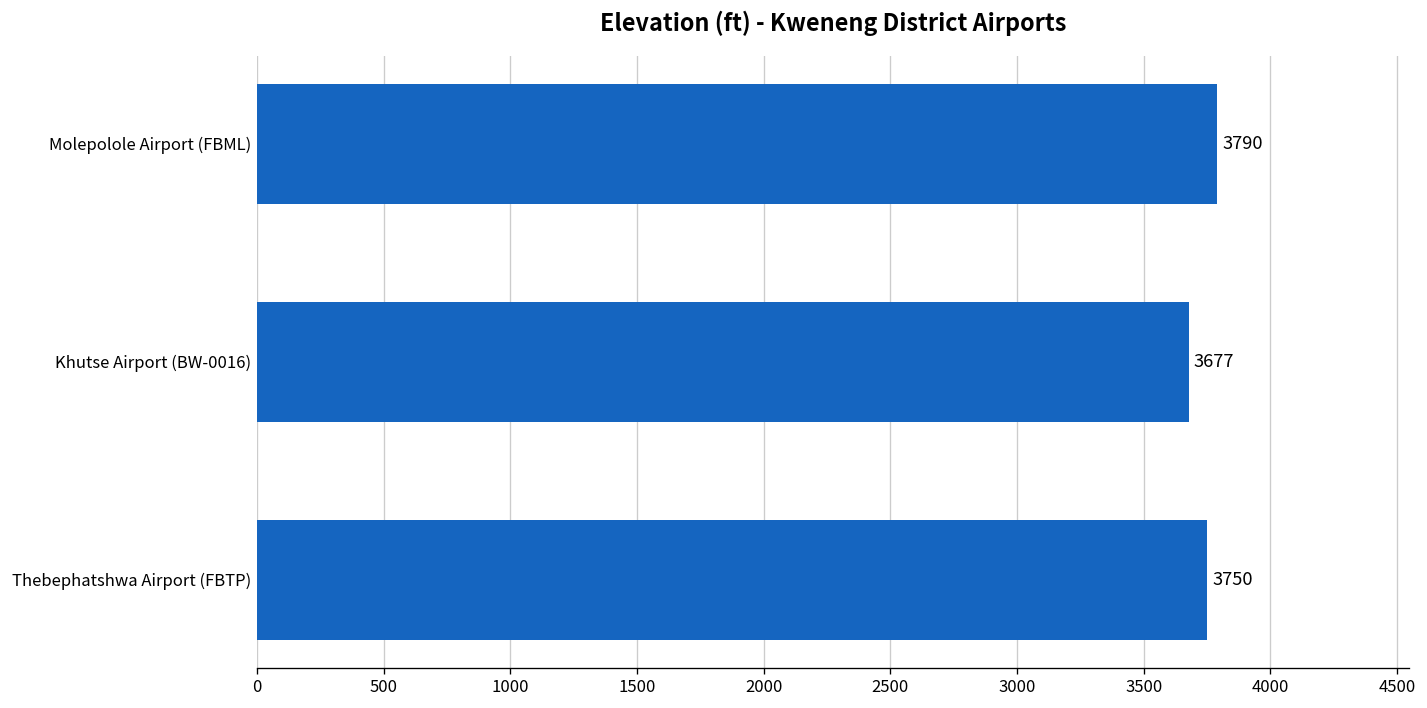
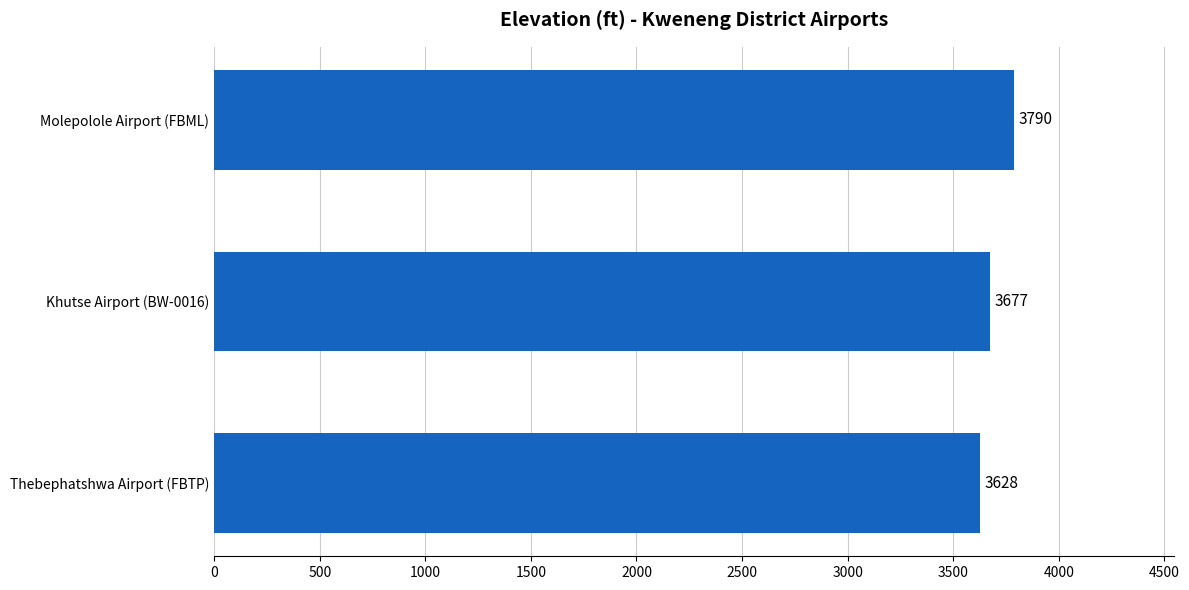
  {
    "Molepolole Airport (FBML)": 3790,
    "Khutse Airport (BW-0016)": 3677,
-   "Thebephatshwa Airport (FBTP)": 3750
+   "Thebephatshwa Airport (FBTP)": 3628
  }
